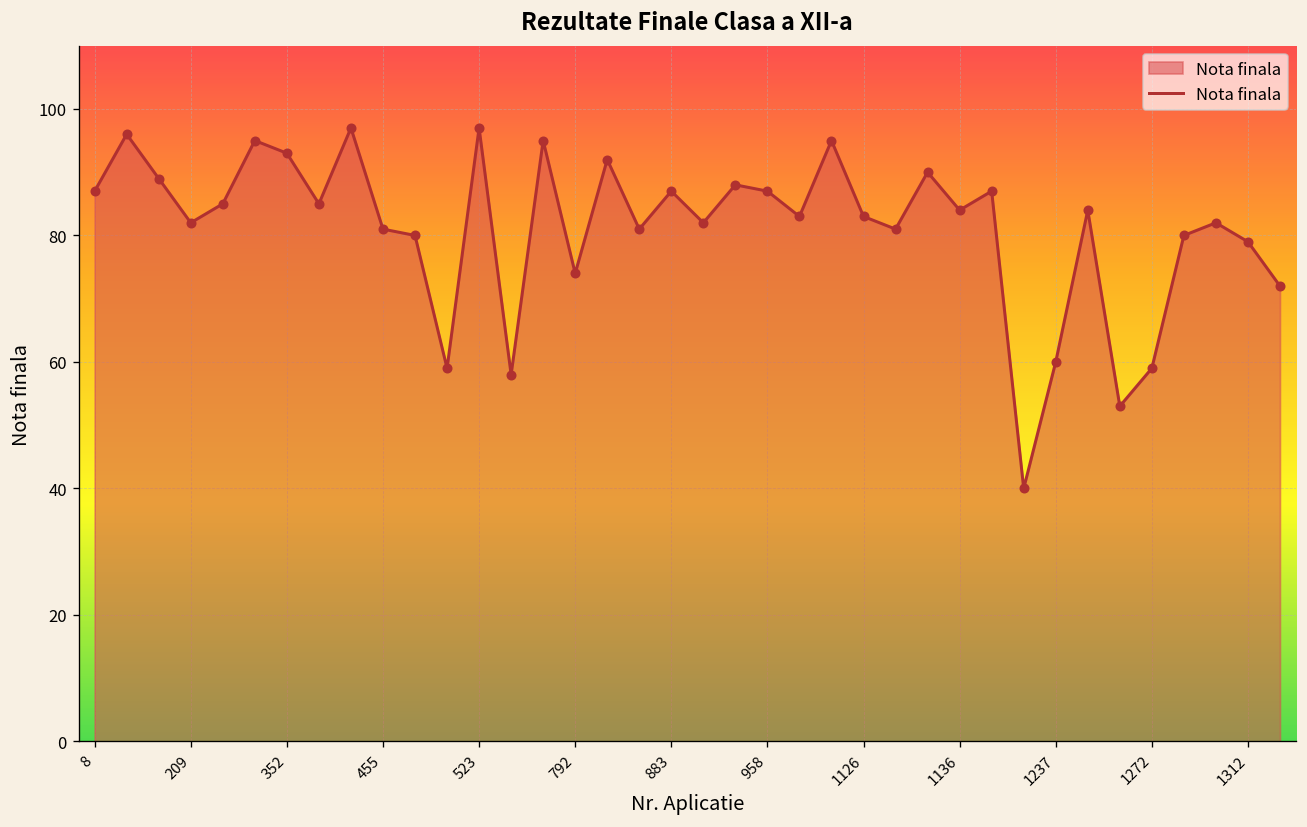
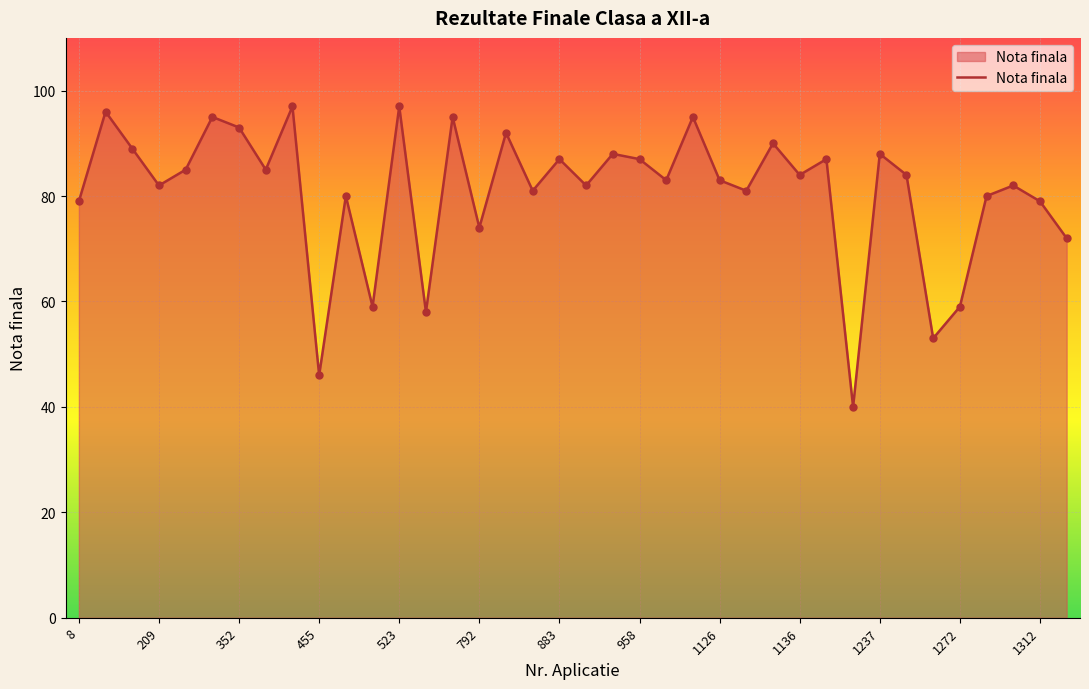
  {
-   "8": 87,
+   "8": 79,
    "209": 82,
    "352": 93,
-   "455": 81,
+   "455": 46,
    "523": 97,
    "792": 74,
    "883": 87,
    "958": 87,
    "1126": 83,
    "1136": 84,
-   "1237": 60,
+   "1237": 88,
    "1272": 59,
    "1312": 79
  }
